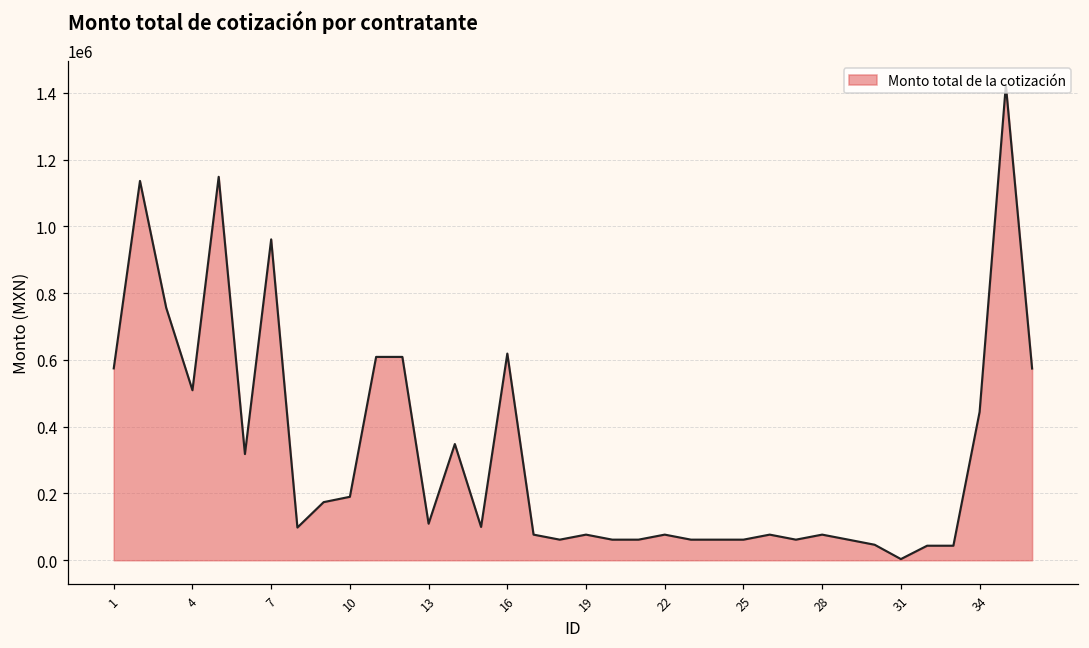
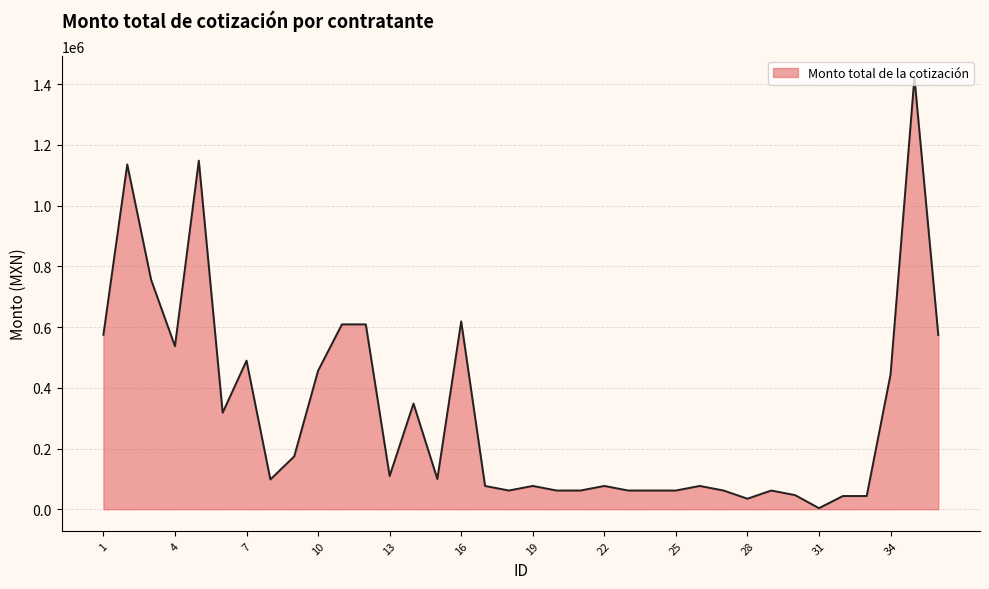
  {
    "1": 570000,
-   "4": 510000,
-   "7": 960000,
-   "10": 190000,
+   "4": 540000,
+   "7": 490000,
+   "10": 460000,
    "13": 110000,
    "16": 620000,
    "19": 80000,
    "22": 80000,
    "25": 60000,
-   "28": 80000,
+   "28": 30000,
    "31": 0,
    "34": 440000
  }
